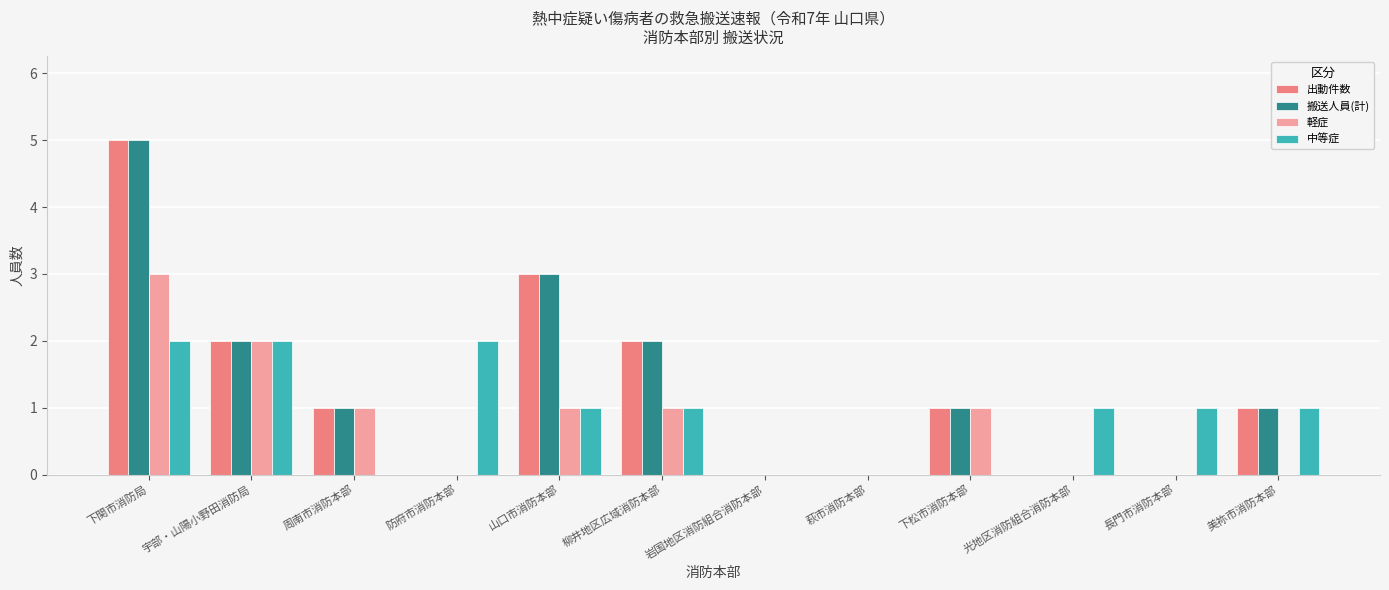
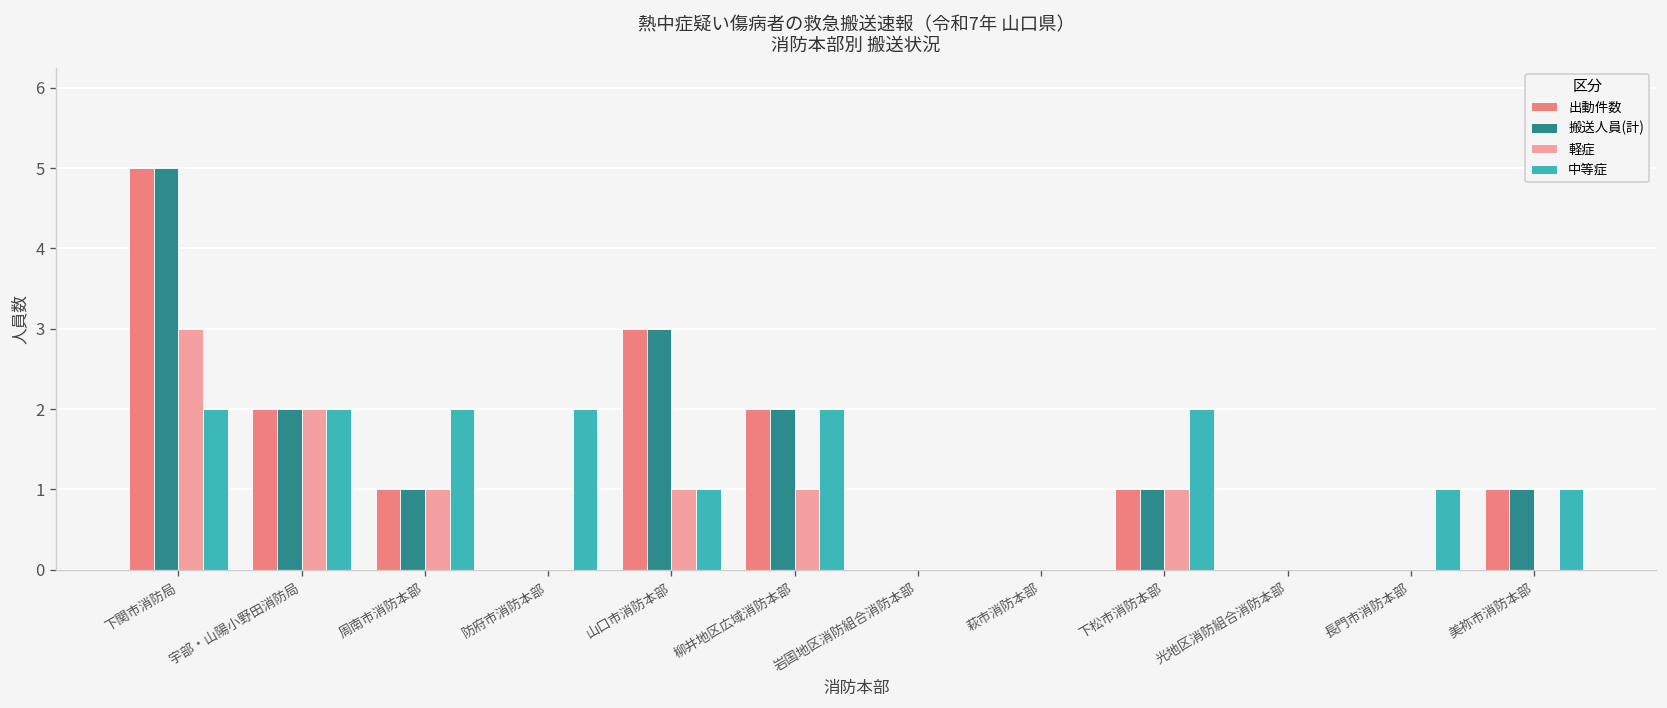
  {
    "搬送人員(計)": {
      "下関市消防局": 5,
      "宇部・山陽小野田消防局": 2,
      "周南市消防本部": 1,
      "防府市消防本部": 0,
      "山口市消防本部": 3,
      "柳井地区広域消防本部": 2,
      "岩国地区消防組合消防本部": 0,
      "萩市消防本部": 0,
      "下松市消防本部": 1,
      "光地区消防組合消防本部": 0,
      "長門市消防本部": 0,
      "美祢市消防本部": 1
    },
    "中等症": {
      "下関市消防局": 2,
      "宇部・山陽小野田消防局": 2,
-     "周南市消防本部": 0,
+     "周南市消防本部": 2,
      "防府市消防本部": 2,
      "山口市消防本部": 1,
-     "柳井地区広域消防本部": 1,
+     "柳井地区広域消防本部": 2,
      "岩国地区消防組合消防本部": 0,
      "萩市消防本部": 0,
-     "下松市消防本部": 0,
-     "光地区消防組合消防本部": 1,
+     "下松市消防本部": 2,
+     "光地区消防組合消防本部": 0,
      "長門市消防本部": 1,
      "美祢市消防本部": 1
    }
  }
